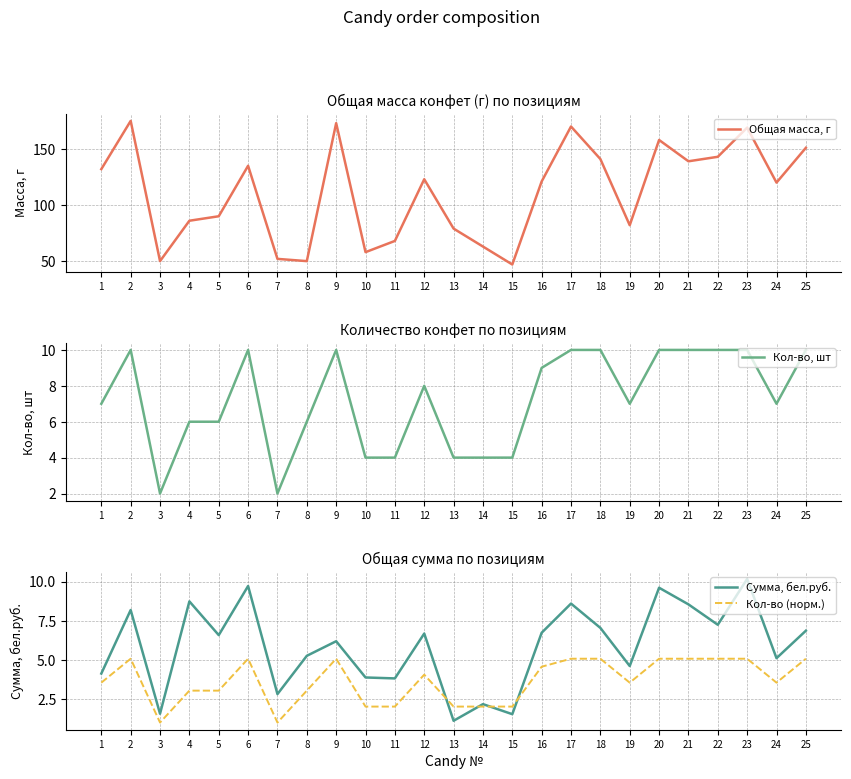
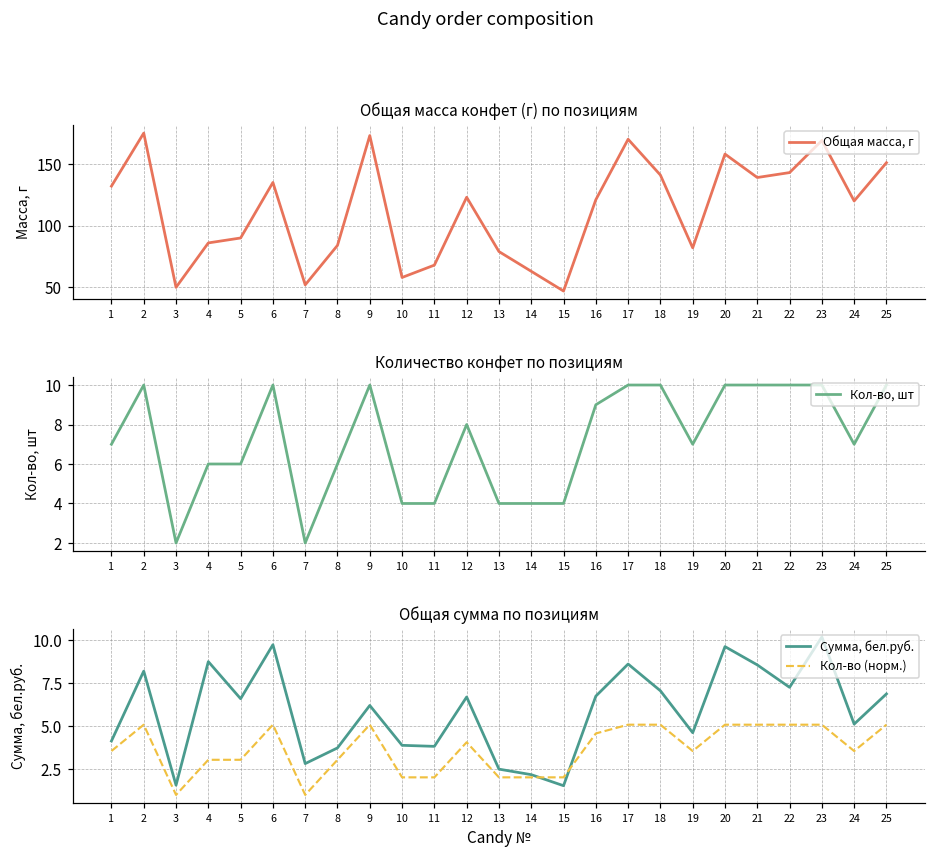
  {
    "Общая масса конфет (г) по позициям": {
      "1": 132,
      "2": 175,
      "3": 50,
      "4": 86,
      "5": 90,
      "6": 135,
      "7": 52,
-     "8": 50,
+     "8": 84,
      "9": 173,
      "10": 58,
      "11": 68,
      "12": 123,
      "13": 79,
      "14": 63,
      "15": 47,
      "16": 121,
      "17": 170,
      "18": 141,
      "19": 82,
      "20": 158,
      "21": 139,
      "22": 143,
      "24": 120,
      "25": 151
    },
    "Количество конфет по позициям": {
      "1": 7.0,
      "2": 10.0,
      "3": 2.0,
      "4": 6.0,
      "5": 6.0,
      "6": 10.0,
      "7": 2.0,
      "8": 6.0,
      "9": 10.0,
      "10": 4.0,
      "11": 4.0,
      "12": 8.0,
      "13": 4.0,
      "14": 4.0,
      "15": 4.0,
      "16": 9.0,
      "17": 10.0,
      "18": 10.0,
      "19": 7.0,
      "20": 10.0,
      "21": 10.0,
      "22": 10.0,
      "24": 7.0
    },
    "Общая сумма по позициям": {
      "Сумма, бел.руб.": {
        "1": 4.1,
        "2": 8.2,
        "3": 1.6,
        "4": 8.7,
        "5": 6.6,
        "6": 9.7,
        "7": 2.8,
-       "8": 5.3,
+       "8": 3.7,
        "9": 6.2,
        "10": 3.9,
        "11": 3.8,
        "12": 6.7,
-       "13": 1.1,
+       "13": 2.5,
        "15": 1.6,
        "16": 6.7,
        "17": 8.6,
        "18": 7.1,
        "19": 4.6,
        "20": 9.6,
        "21": 8.6,
        "22": 7.3,
        "24": 5.1,
        "25": 6.9
      },
      "Кол-во (норм.)": {
        "1": 3.6,
        "2": 5.1,
        "3": 1.0,
        "4": 3.1,
        "5": 3.1,
        "6": 5.1,
        "7": 1.0,
        "8": 3.1,
        "9": 5.1,
        "10": 2.0,
        "11": 2.0,
        "12": 4.1,
        "13": 2.0,
        "15": 2.0,
        "16": 4.6,
        "17": 5.1,
        "18": 5.1,
        "19": 3.6,
        "20": 5.1,
        "21": 5.1,
        "22": 5.1,
        "23": 5.1,
        "24": 3.6,
        "25": 5.1
      }
    }
  }
